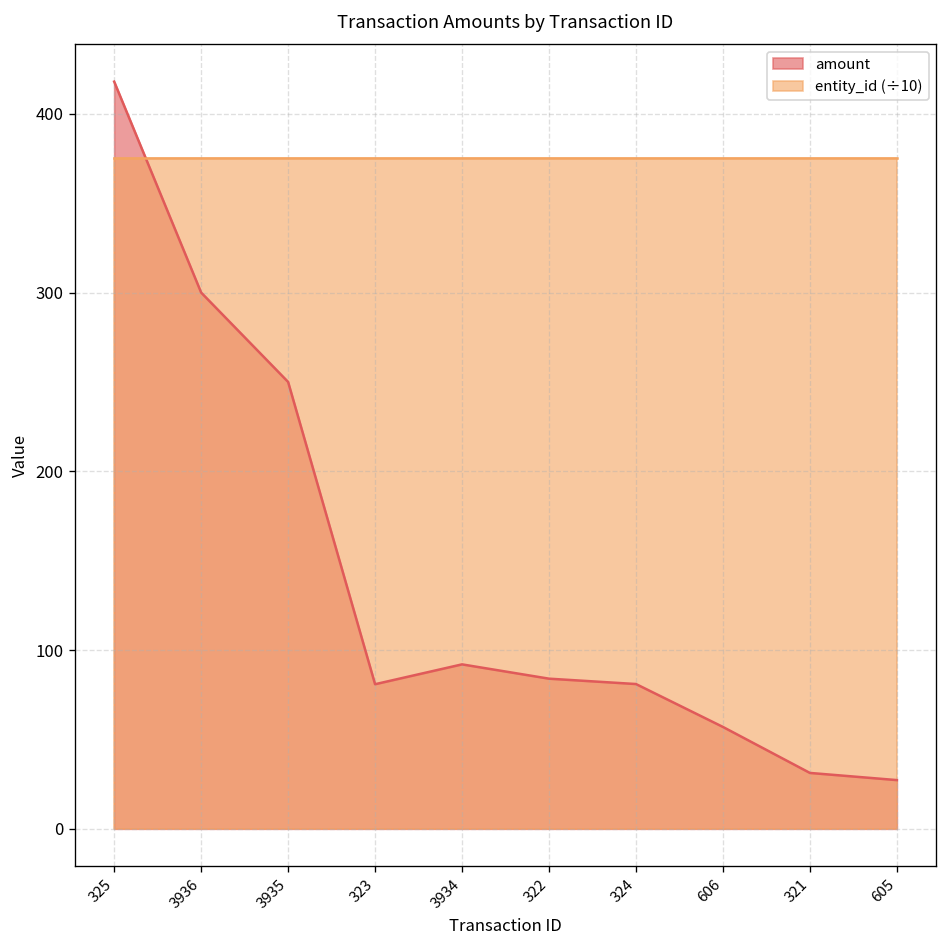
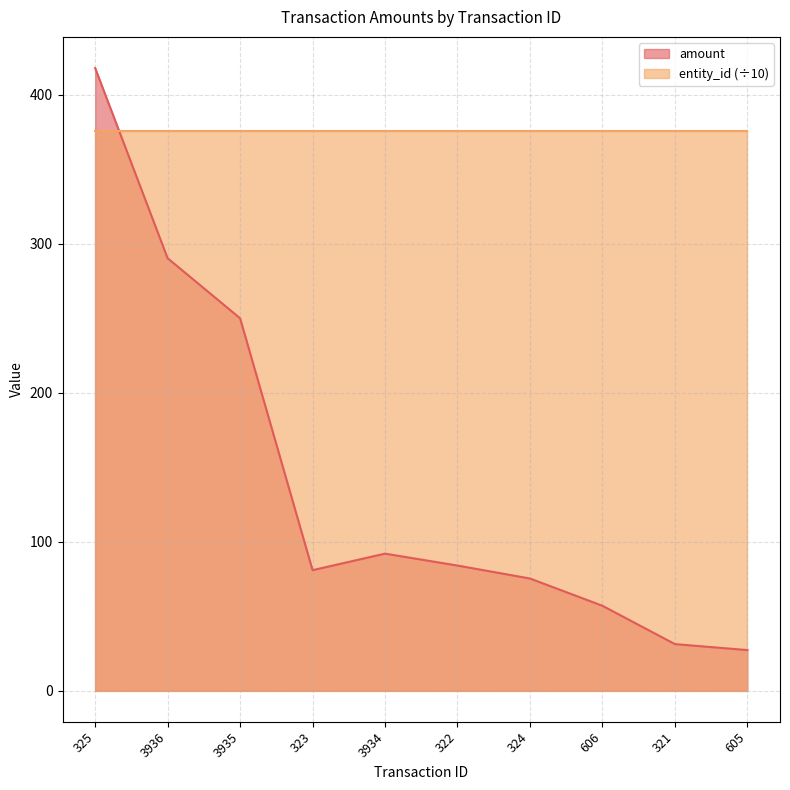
  {
    "amount": {
      "325": 418,
-     "3936": 300,
+     "3936": 290,
      "3935": 250,
      "323": 81,
      "3934": 92,
      "322": 84,
-     "324": 81,
+     "324": 75,
      "606": 57,
      "321": 31,
      "605": 27
    },
    "entity_id (÷10)": {
      "325": 376,
      "3936": 376,
      "3935": 376,
      "323": 376,
      "3934": 376,
      "322": 376,
      "324": 376,
      "606": 376,
      "321": 376,
      "605": 376
    }
  }
